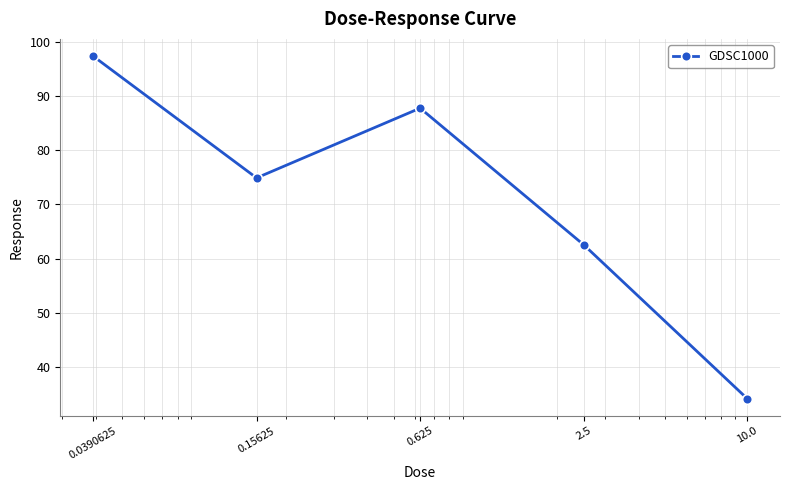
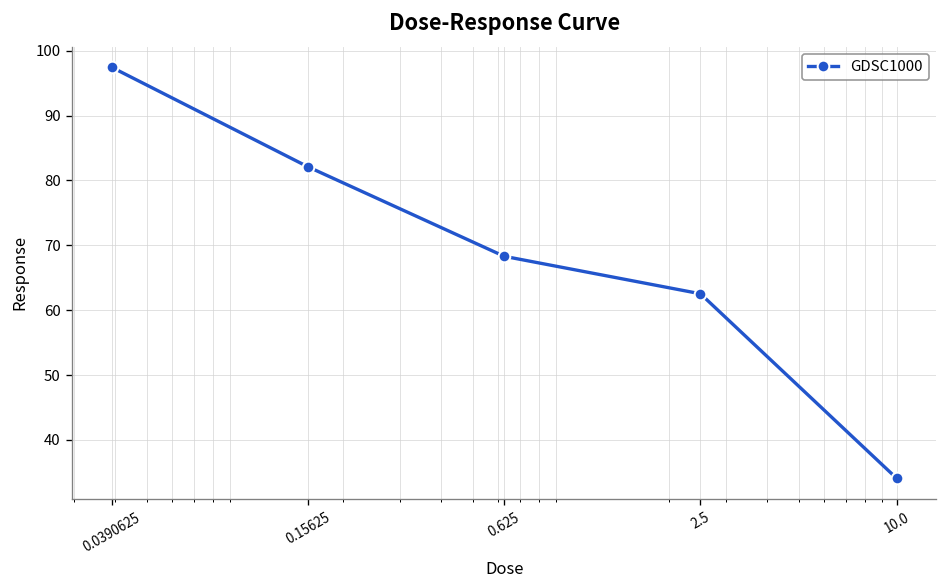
  {
    "0.0390625": 97,
-   "0.15625": 75,
-   "0.625": 88,
+   "0.15625": 82,
+   "0.625": 68,
    "2.5": 63,
    "10.0": 34
  }
